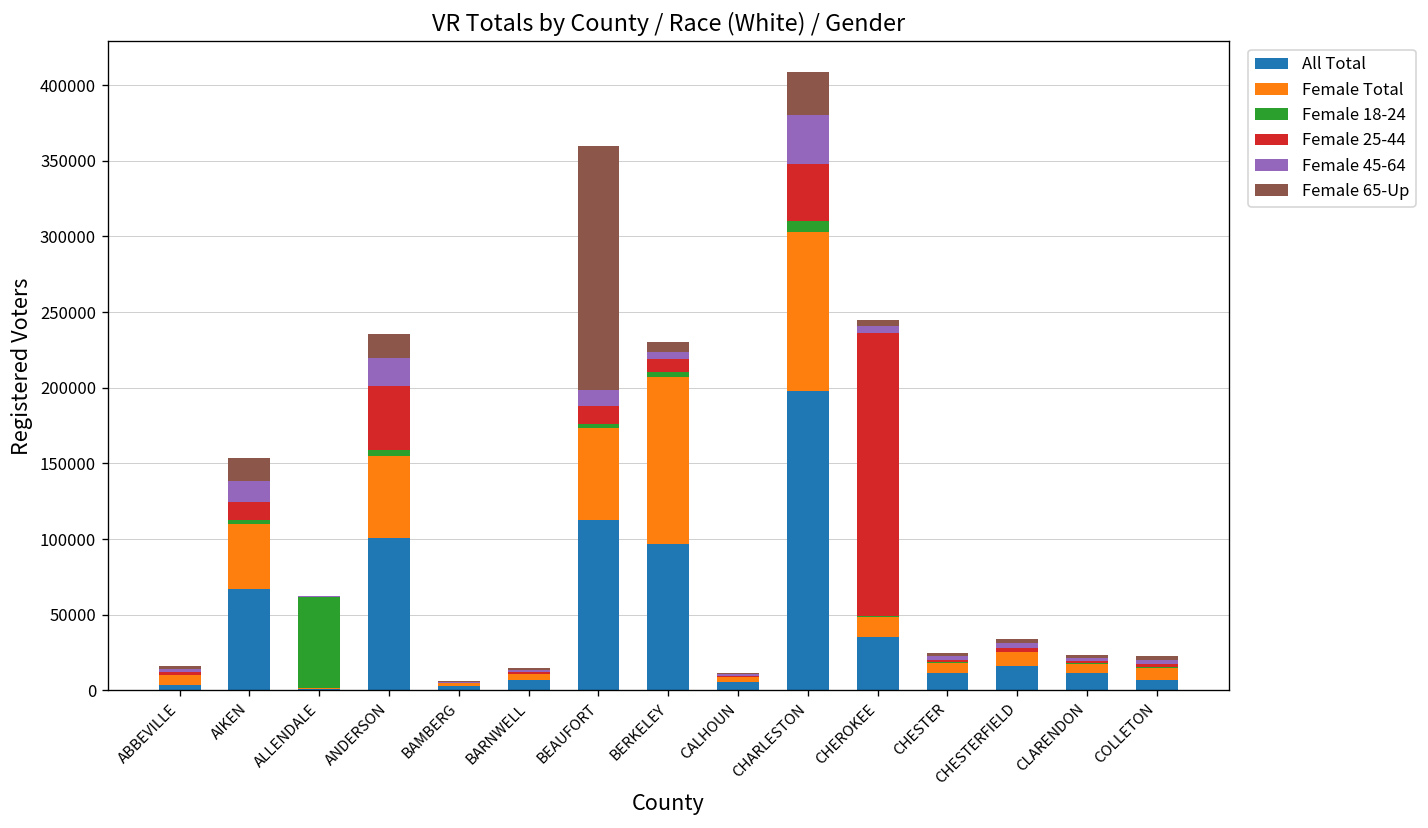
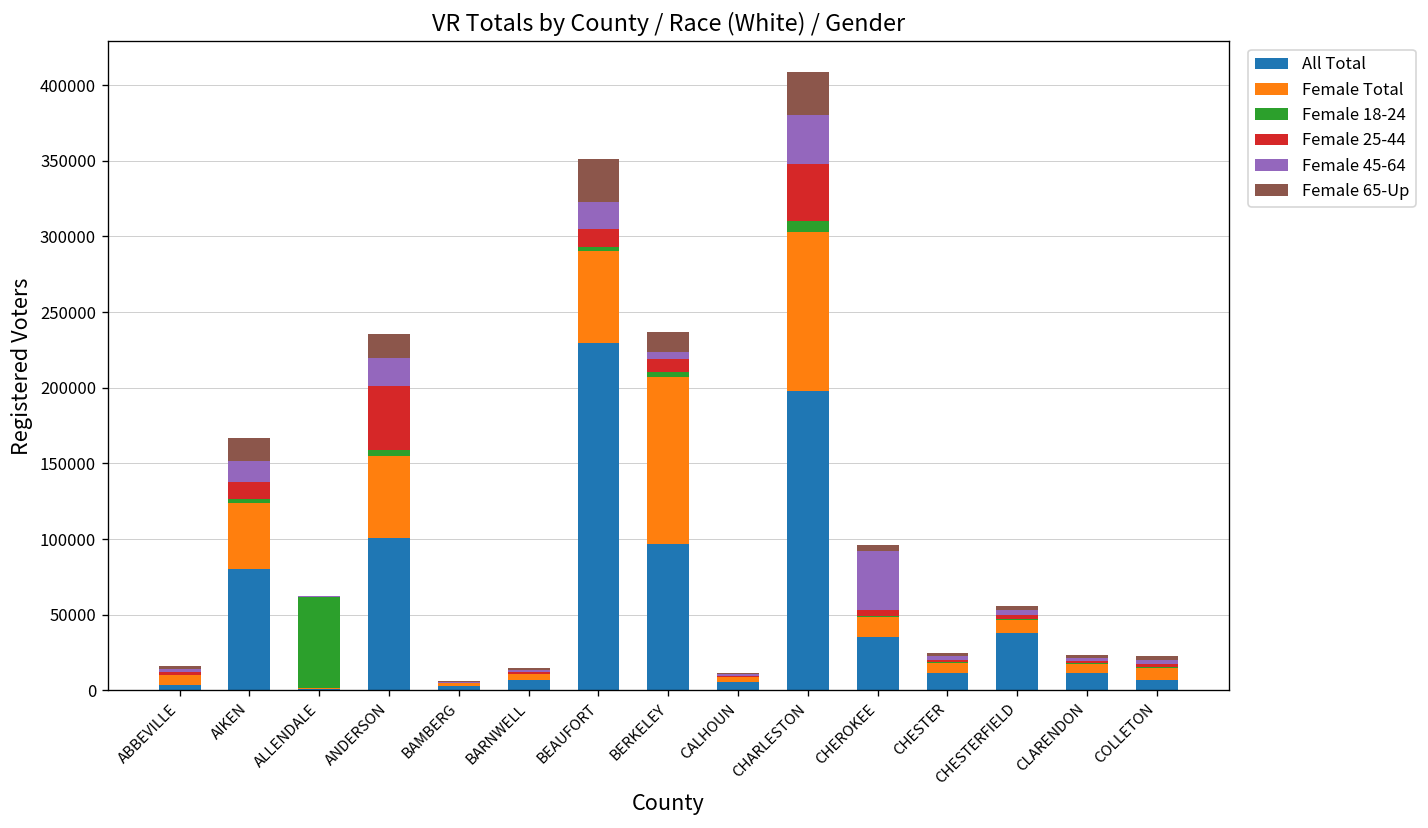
  {
    "All Total": {
      "ABBEVILLE": 4000,
-     "AIKEN": 67000,
+     "AIKEN": 80000,
      "ANDERSON": 101000,
      "BAMBERG": 3000,
      "BARNWELL": 7000,
-     "BEAUFORT": 112000,
+     "BEAUFORT": 229000,
      "BERKELEY": 97000,
      "CALHOUN": 6000,
      "CHARLESTON": 198000,
      "CHEROKEE": 35000,
      "CHESTER": 12000,
-     "CHESTERFIELD": 16000,
+     "CHESTERFIELD": 38000,
      "CLARENDON": 12000,
      "COLLETON": 7000
    },
    "Female Total": {
      "ABBEVILLE": 6000,
      "AIKEN": 43000,
      "ANDERSON": 54000,
      "BARNWELL": 4000,
      "BEAUFORT": 61000,
      "BERKELEY": 110000,
      "CALHOUN": 3000,
      "CHARLESTON": 105000,
      "CHEROKEE": 13000,
      "CHESTER": 6000,
      "CHESTERFIELD": 9000,
      "CLARENDON": 6000,
      "COLLETON": 8000
    },
    "Female 18-24": {
      "AIKEN": 3000,
      "ALLENDALE": 60000,
      "ANDERSON": 4000,
      "BEAUFORT": 3000,
      "BERKELEY": 4000,
      "CHARLESTON": 7000
    },
    "Female 25-44": {
      "AIKEN": 12000,
      "ANDERSON": 43000,
      "BEAUFORT": 12000,
      "BERKELEY": 8000,
      "CHARLESTON": 38000,
-     "CHEROKEE": 187000,
+     "CHEROKEE": 4000,
      "CHESTERFIELD": 2000,
      "COLLETON": 2000
    },
    "Female 45-64": {
      "ABBEVILLE": 2000,
      "AIKEN": 14000,
      "ANDERSON": 18000,
-     "BEAUFORT": 10000,
+     "BEAUFORT": 18000,
      "BERKELEY": 4000,
      "CHARLESTON": 32000,
-     "CHEROKEE": 5000,
+     "CHEROKEE": 39000,
      "CHESTER": 2000,
      "CHESTERFIELD": 3000,
      "CLARENDON": 2000,
      "COLLETON": 3000
    },
    "Female 65-Up": {
      "ABBEVILLE": 2000,
      "AIKEN": 15000,
      "ANDERSON": 16000,
-     "BEAUFORT": 161000,
-     "BERKELEY": 7000,
+     "BEAUFORT": 28000,
+     "BERKELEY": 14000,
      "CHARLESTON": 28000,
      "CHEROKEE": 4000,
      "CHESTERFIELD": 3000,
      "CLARENDON": 2000,
      "COLLETON": 3000
    }
  }
